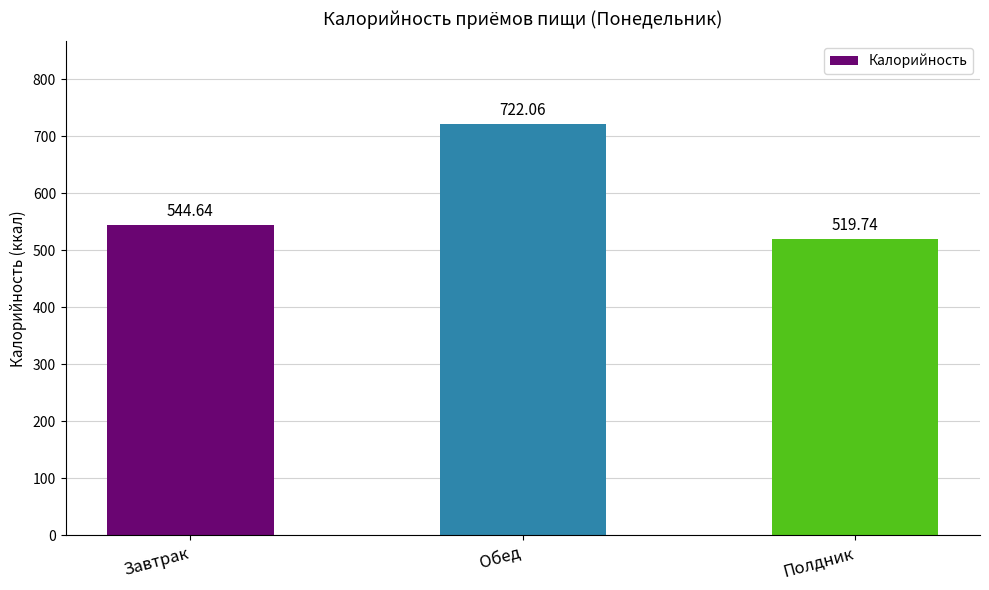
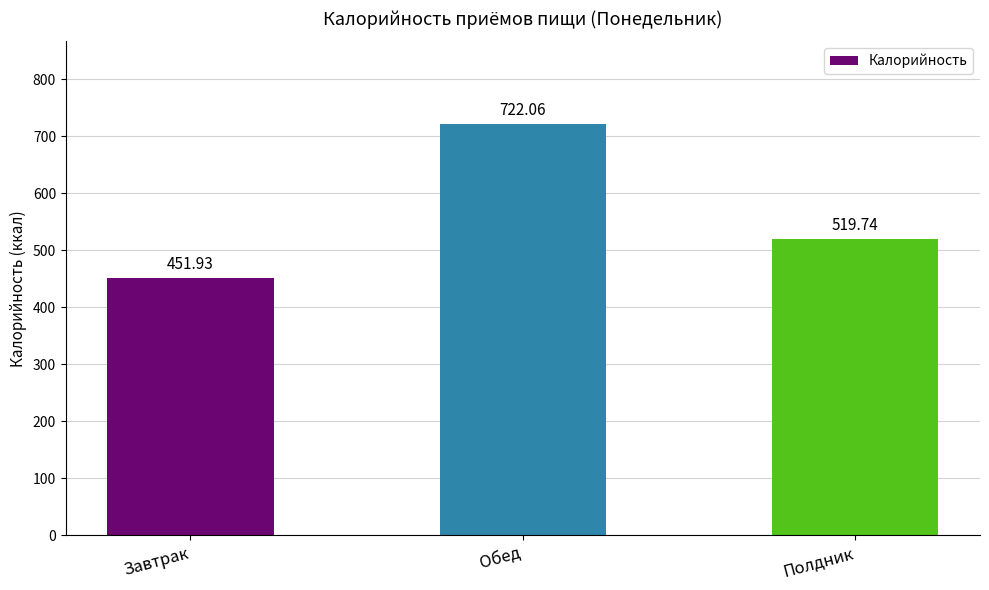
  {
-   "Завтрак": 544.64,
+   "Завтрак": 451.93,
    "Обед": 722.06,
    "Полдник": 519.74
  }
